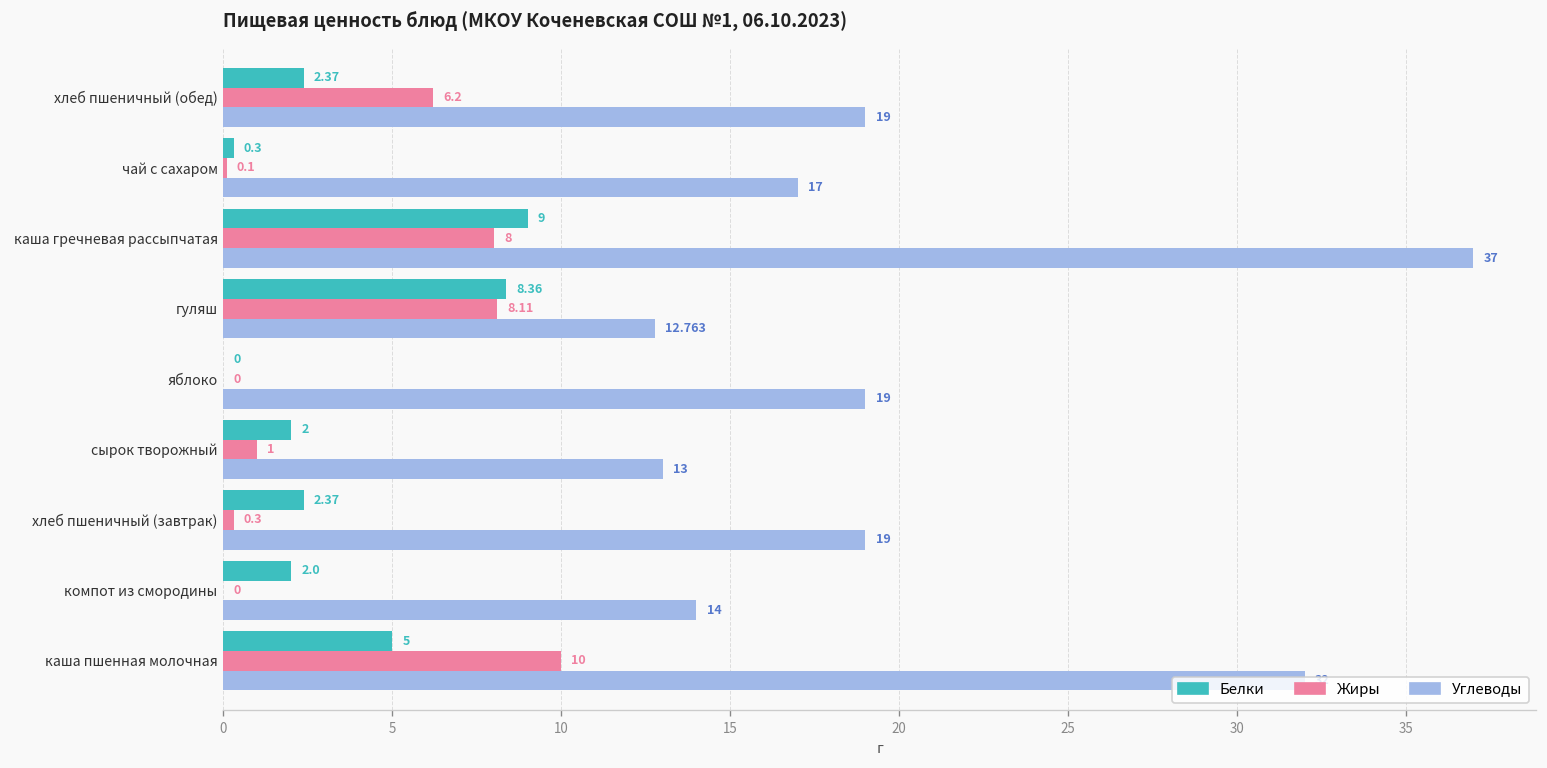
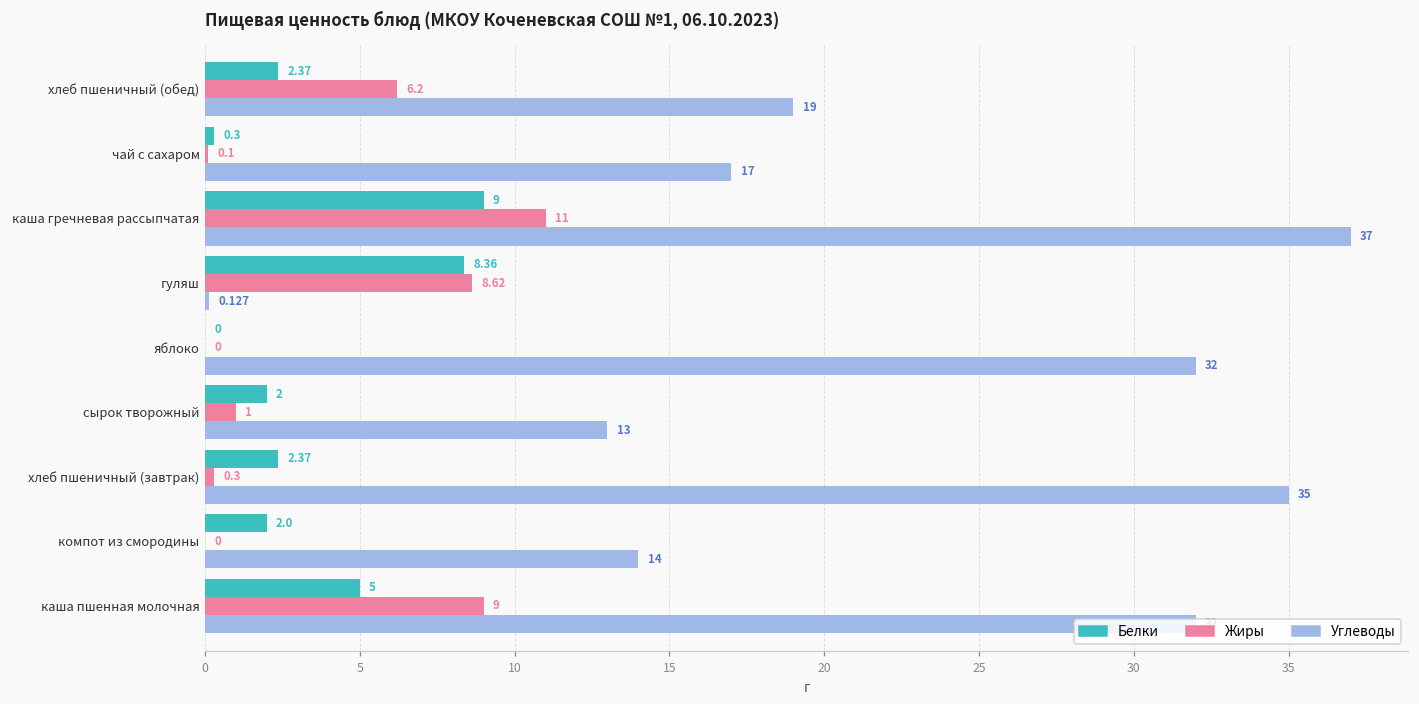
  {
    "Белки": {
      "хлеб пшеничный (обед)": 2.37,
      "чай с сахаром": 0.3,
      "каша гречневая рассыпчатая": 9,
      "гуляш": 8.36,
      "яблоко": 0,
      "сырок творожный": 2,
      "хлеб пшеничный (завтрак)": 2.37,
      "компот из смородины": 2.0,
      "каша пшенная молочная": 5
    },
    "Жиры": {
      "хлеб пшеничный (обед)": 6.2,
      "чай с сахаром": 0.1,
-     "каша гречневая рассыпчатая": 8,
-     "гуляш": 8.11,
+     "каша гречневая рассыпчатая": 11,
+     "гуляш": 8.62,
      "яблоко": 0,
      "сырок творожный": 1,
      "хлеб пшеничный (завтрак)": 0.3,
      "компот из смородины": 0,
-     "каша пшенная молочная": 10
+     "каша пшенная молочная": 9
    },
    "Углеводы": {
      "хлеб пшеничный (обед)": 19,
      "чай с сахаром": 17,
      "каша гречневая рассыпчатая": 37,
-     "гуляш": 12.763,
-     "яблоко": 19,
+     "гуляш": 0.127,
+     "яблоко": 32,
      "сырок творожный": 13,
-     "хлеб пшеничный (завтрак)": 19,
+     "хлеб пшеничный (завтрак)": 35,
      "компот из смородины": 14
    }
  }
